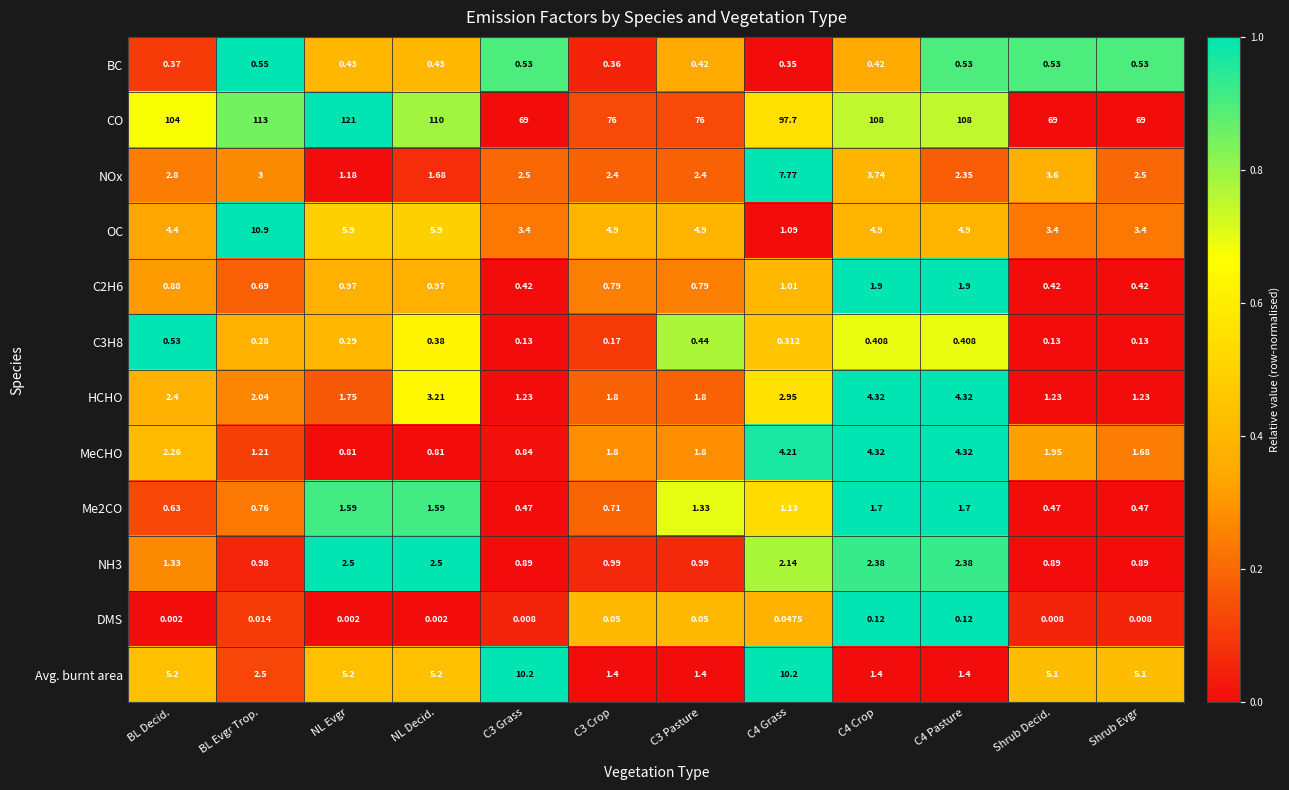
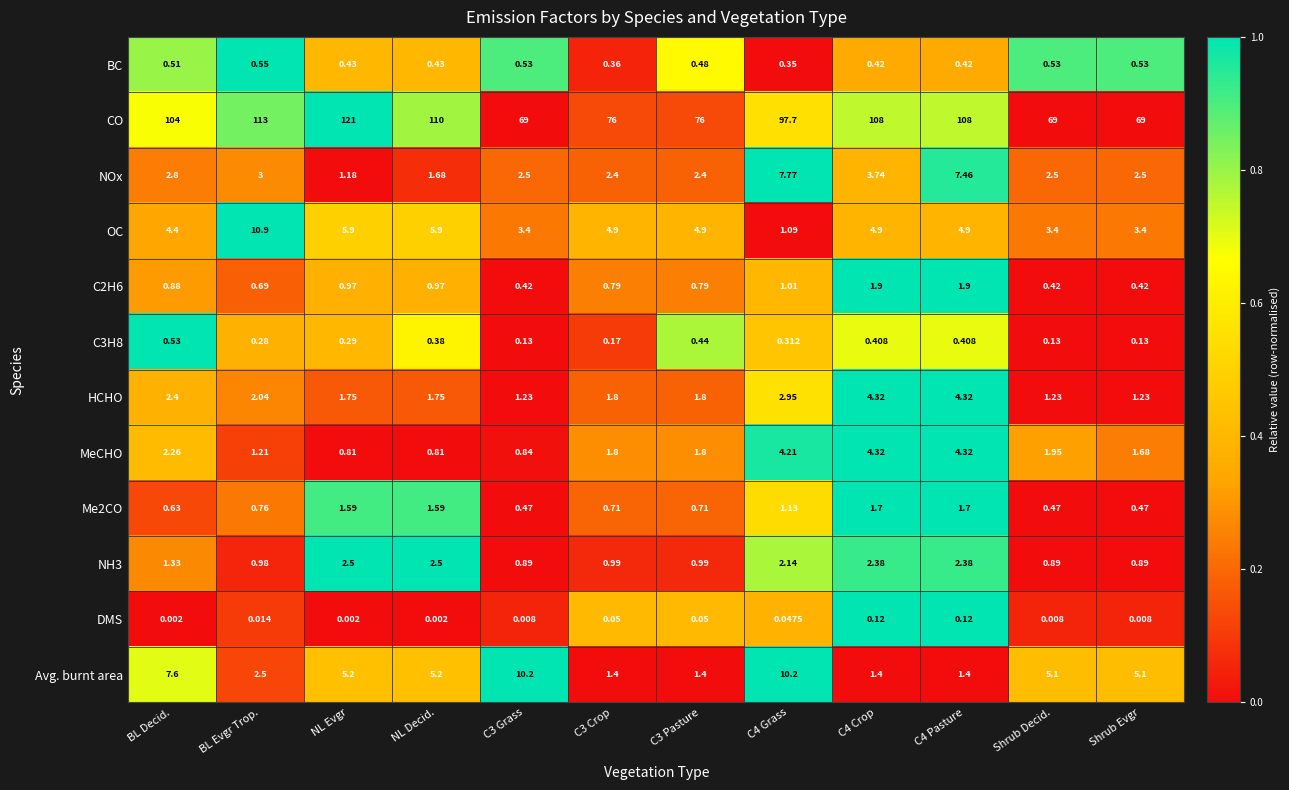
  {
    "BC": {
-     "BL Decid.": 0.37,
+     "BL Decid.": 0.51,
      "BL Evgr Trop.": 0.55,
      "NL Evgr": 0.43,
      "NL Decid.": 0.43,
      "C3 Grass": 0.53,
      "C3 Crop": 0.36,
-     "C3 Pasture": 0.42,
+     "C3 Pasture": 0.48,
      "C4 Grass": 0.35,
      "C4 Crop": 0.42,
-     "C4 Pasture": 0.53,
+     "C4 Pasture": 0.42,
      "Shrub Decid.": 0.53,
      "Shrub Evgr": 0.53
    },
    "CO": {
      "BL Decid.": 104,
      "BL Evgr Trop.": 113,
      "NL Evgr": 121,
      "NL Decid.": 110,
      "C3 Grass": 69,
      "C3 Crop": 76,
      "C3 Pasture": 76,
      "C4 Grass": 97.7,
      "C4 Crop": 108,
      "C4 Pasture": 108,
      "Shrub Decid.": 69,
      "Shrub Evgr": 69
    },
    "NOx": {
      "BL Decid.": 2.8,
      "BL Evgr Trop.": 3,
      "NL Evgr": 1.18,
      "NL Decid.": 1.68,
      "C3 Grass": 2.5,
      "C3 Crop": 2.4,
      "C3 Pasture": 2.4,
      "C4 Grass": 7.77,
      "C4 Crop": 3.74,
-     "C4 Pasture": 2.35,
-     "Shrub Decid.": 3.6,
+     "C4 Pasture": 7.46,
+     "Shrub Decid.": 2.5,
      "Shrub Evgr": 2.5
    },
    "OC": {
      "BL Decid.": 4.4,
      "BL Evgr Trop.": 10.9,
      "NL Evgr": 5.9,
      "NL Decid.": 5.9,
      "C3 Grass": 3.4,
      "C3 Crop": 4.9,
      "C3 Pasture": 4.9,
      "C4 Grass": 1.09,
      "C4 Crop": 4.9,
      "C4 Pasture": 4.9,
      "Shrub Decid.": 3.4,
      "Shrub Evgr": 3.4
    },
    "C2H6": {
      "BL Decid.": 0.88,
      "BL Evgr Trop.": 0.69,
      "NL Evgr": 0.97,
      "NL Decid.": 0.97,
      "C3 Grass": 0.42,
      "C3 Crop": 0.79,
      "C3 Pasture": 0.79,
      "C4 Grass": 1.01,
      "C4 Crop": 1.9,
      "C4 Pasture": 1.9,
      "Shrub Decid.": 0.42,
      "Shrub Evgr": 0.42
    },
    "C3H8": {
      "BL Decid.": 0.53,
      "BL Evgr Trop.": 0.28,
      "NL Evgr": 0.29,
      "NL Decid.": 0.38,
      "C3 Grass": 0.13,
      "C3 Crop": 0.17,
      "C3 Pasture": 0.44,
      "C4 Grass": 0.312,
      "C4 Crop": 0.408,
      "C4 Pasture": 0.408,
      "Shrub Decid.": 0.13,
      "Shrub Evgr": 0.13
    },
    "HCHO": {
      "BL Decid.": 2.4,
      "BL Evgr Trop.": 2.04,
      "NL Evgr": 1.75,
-     "NL Decid.": 3.21,
+     "NL Decid.": 1.75,
      "C3 Grass": 1.23,
      "C3 Crop": 1.8,
      "C3 Pasture": 1.8,
      "C4 Grass": 2.95,
      "C4 Crop": 4.32,
      "C4 Pasture": 4.32,
      "Shrub Decid.": 1.23,
      "Shrub Evgr": 1.23
    },
    "MeCHO": {
      "BL Decid.": 2.26,
      "BL Evgr Trop.": 1.21,
      "NL Evgr": 0.81,
      "NL Decid.": 0.81,
      "C3 Grass": 0.84,
      "C3 Crop": 1.8,
      "C3 Pasture": 1.8,
      "C4 Grass": 4.21,
      "C4 Crop": 4.32,
      "C4 Pasture": 4.32,
      "Shrub Decid.": 1.95,
      "Shrub Evgr": 1.68
    },
    "Me2CO": {
      "BL Decid.": 0.63,
      "BL Evgr Trop.": 0.76,
      "NL Evgr": 1.59,
      "NL Decid.": 1.59,
      "C3 Grass": 0.47,
      "C3 Crop": 0.71,
-     "C3 Pasture": 1.33,
+     "C3 Pasture": 0.71,
      "C4 Grass": 1.13,
      "C4 Crop": 1.7,
      "C4 Pasture": 1.7,
      "Shrub Decid.": 0.47,
      "Shrub Evgr": 0.47
    },
    "NH3": {
      "BL Decid.": 1.33,
      "BL Evgr Trop.": 0.98,
      "NL Evgr": 2.5,
      "NL Decid.": 2.5,
      "C3 Grass": 0.89,
      "C3 Crop": 0.99,
      "C3 Pasture": 0.99,
      "C4 Grass": 2.14,
      "C4 Crop": 2.38,
      "C4 Pasture": 2.38,
      "Shrub Decid.": 0.89,
      "Shrub Evgr": 0.89
    },
    "DMS": {
      "BL Decid.": 0.002,
      "BL Evgr Trop.": 0.014,
      "NL Evgr": 0.002,
      "NL Decid.": 0.002,
      "C3 Grass": 0.008,
      "C3 Crop": 0.05,
      "C3 Pasture": 0.05,
      "C4 Grass": 0.0475,
      "C4 Crop": 0.12,
      "C4 Pasture": 0.12,
      "Shrub Decid.": 0.008,
      "Shrub Evgr": 0.008
    },
    "Avg. burnt area": {
-     "BL Decid.": 5.2,
+     "BL Decid.": 7.6,
      "BL Evgr Trop.": 2.5,
      "NL Evgr": 5.2,
      "NL Decid.": 5.2,
      "C3 Grass": 10.2,
      "C3 Crop": 1.4,
      "C3 Pasture": 1.4,
      "C4 Grass": 10.2,
      "C4 Crop": 1.4,
      "C4 Pasture": 1.4,
      "Shrub Decid.": 5.1,
      "Shrub Evgr": 5.1
    }
  }
